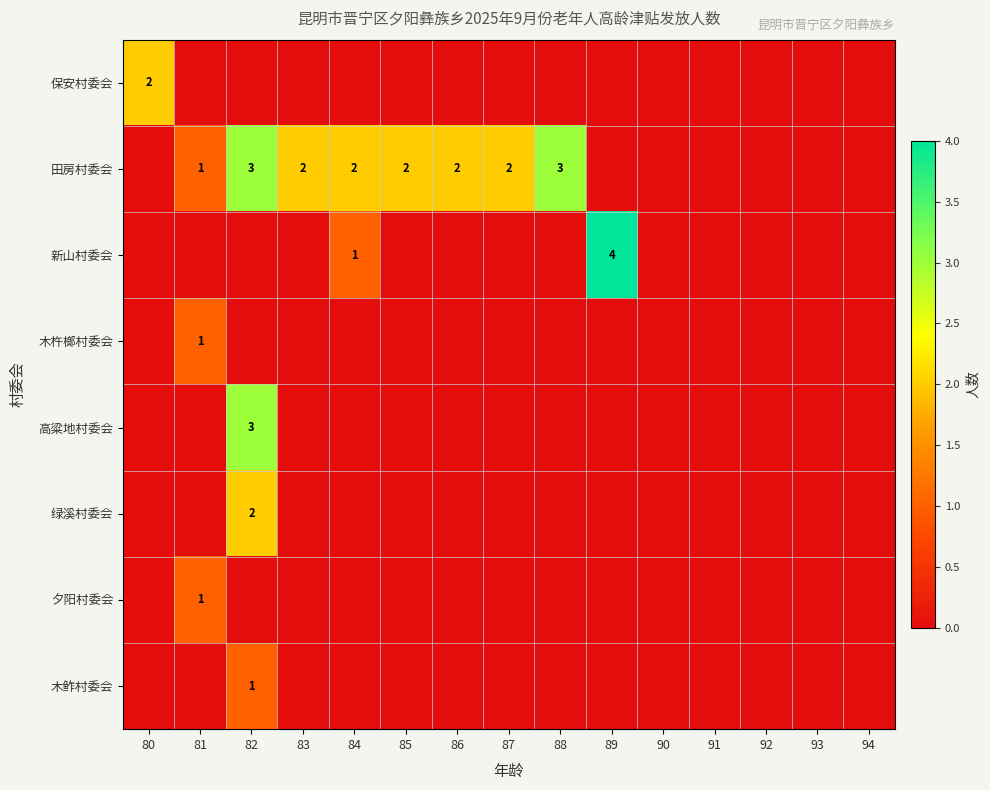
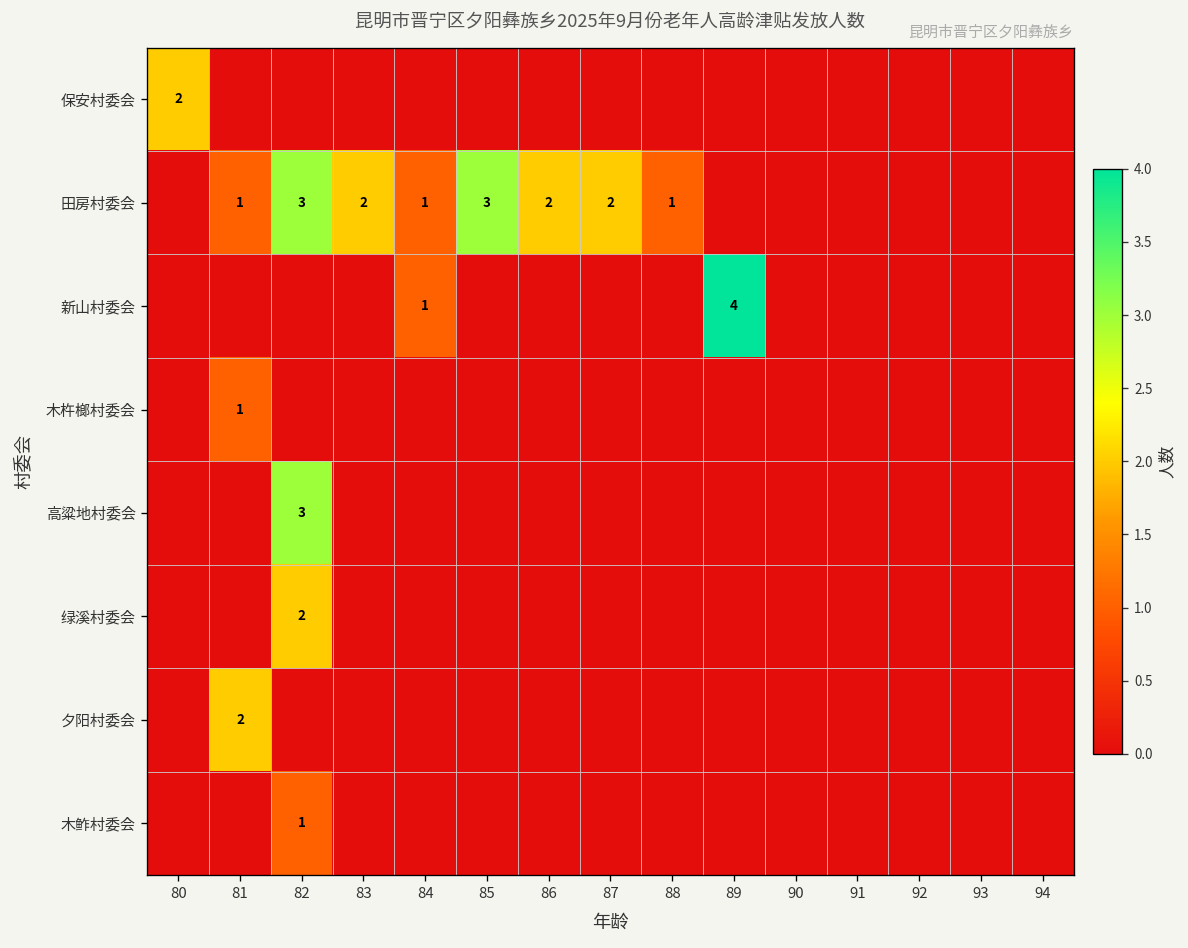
  {
    "保安村委会": {
      "80": 2
    },
    "田房村委会": {
      "81": 1,
      "82": 3,
      "83": 2,
-     "84": 2,
-     "85": 2,
+     "84": 1,
+     "85": 3,
      "86": 2,
      "87": 2,
-     "88": 3
+     "88": 1
    },
    "新山村委会": {
      "84": 1,
      "89": 4
    },
    "木杵榔村委会": {
      "81": 1
    },
    "高粱地村委会": {
      "82": 3
    },
    "绿溪村委会": {
      "82": 2
    },
    "夕阳村委会": {
-     "81": 1
+     "81": 2
    },
    "木鲊村委会": {
      "82": 1
    }
  }
